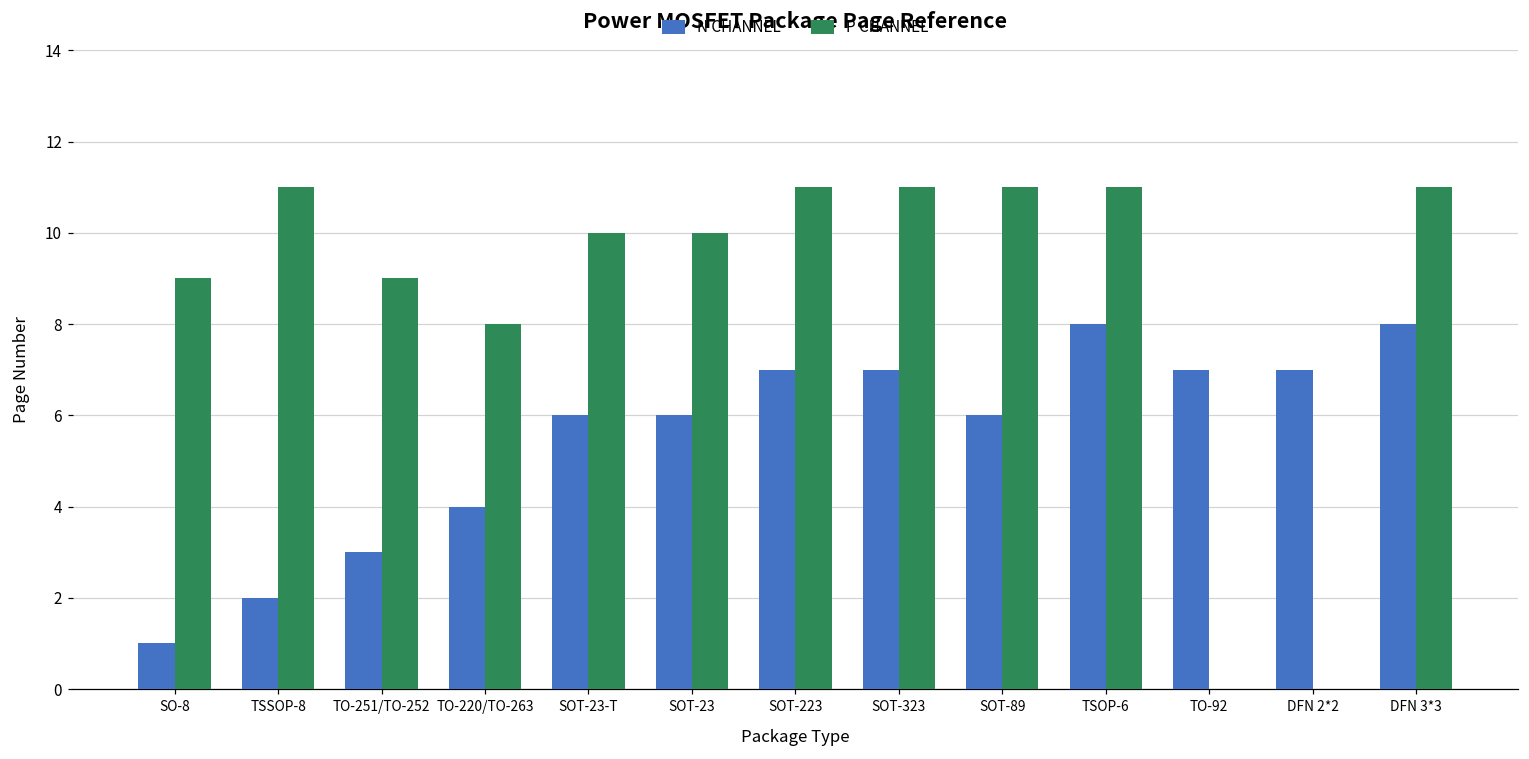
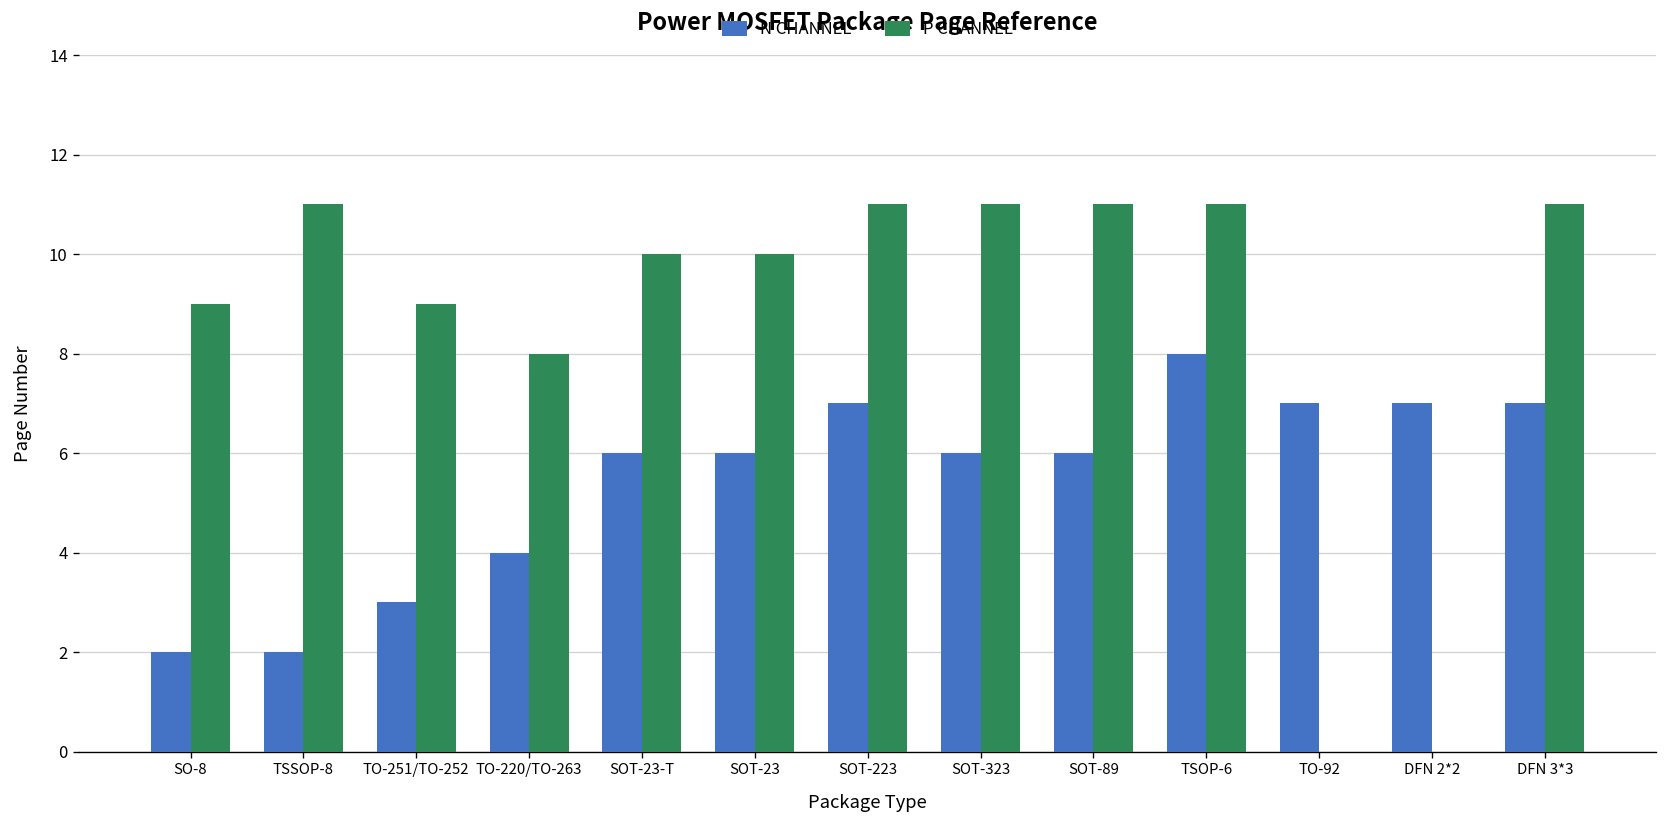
  {
    "N CHANNEL": {
-     "SO-8": 1,
+     "SO-8": 2,
      "TSSOP-8": 2,
      "TO-251/TO-252": 3,
      "TO-220/TO-263": 4,
      "SOT-23-T": 6,
      "SOT-23": 6,
      "SOT-223": 7,
-     "SOT-323": 7,
+     "SOT-323": 6,
      "SOT-89": 6,
      "TSOP-6": 8,
      "TO-92": 7,
      "DFN 2*2": 7,
-     "DFN 3*3": 8
+     "DFN 3*3": 7
    },
    "P CHANNEL": {
      "SO-8": 9,
      "TSSOP-8": 11,
      "TO-251/TO-252": 9,
      "TO-220/TO-263": 8,
      "SOT-23-T": 10,
      "SOT-23": 10,
      "SOT-223": 11,
      "SOT-323": 11,
      "SOT-89": 11,
      "TSOP-6": 11,
      "TO-92": 0,
      "DFN 2*2": 0,
      "DFN 3*3": 11
    }
  }
